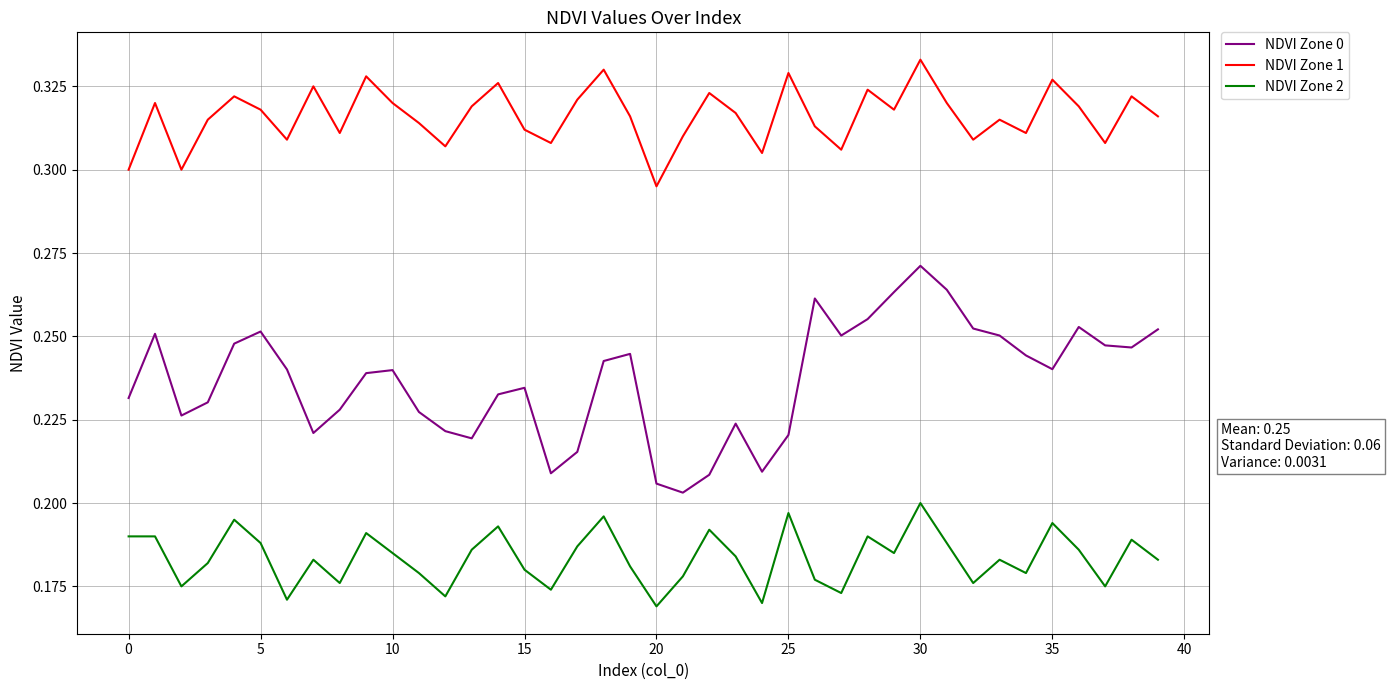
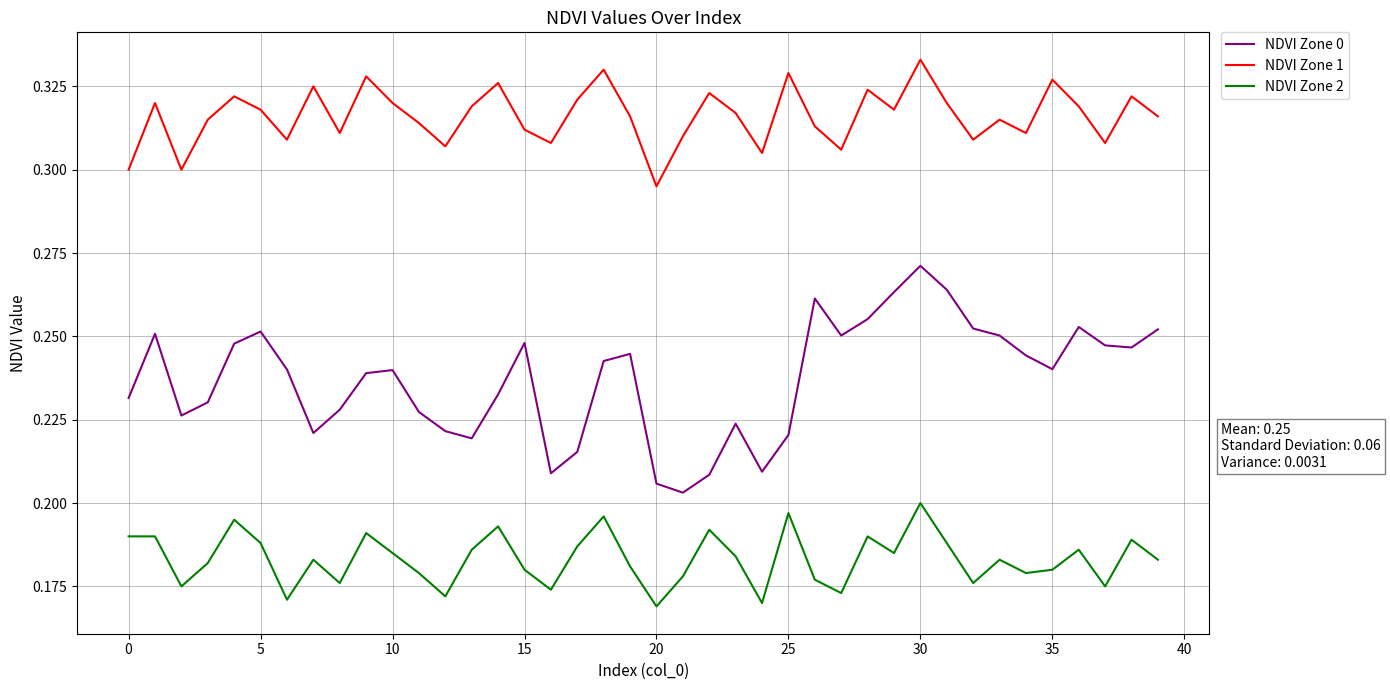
  {
    "NDVI Zone 0": {
      "0": 0.232,
      "5": 0.251,
      "10": 0.240,
-     "15": 0.235,
+     "15": 0.248,
      "20": 0.206,
      "25": 0.220,
      "30": 0.271,
      "35": 0.240
    },
    "NDVI Zone 1": {
      "0": 0.300,
      "5": 0.318,
      "10": 0.320,
      "15": 0.312,
      "20": 0.295,
      "25": 0.329,
      "30": 0.333,
      "35": 0.327
    },
    "NDVI Zone 2": {
      "0": 0.190,
      "5": 0.188,
      "10": 0.185,
      "15": 0.180,
      "20": 0.169,
      "25": 0.197,
      "30": 0.200,
-     "35": 0.194
+     "35": 0.180
    }
  }
